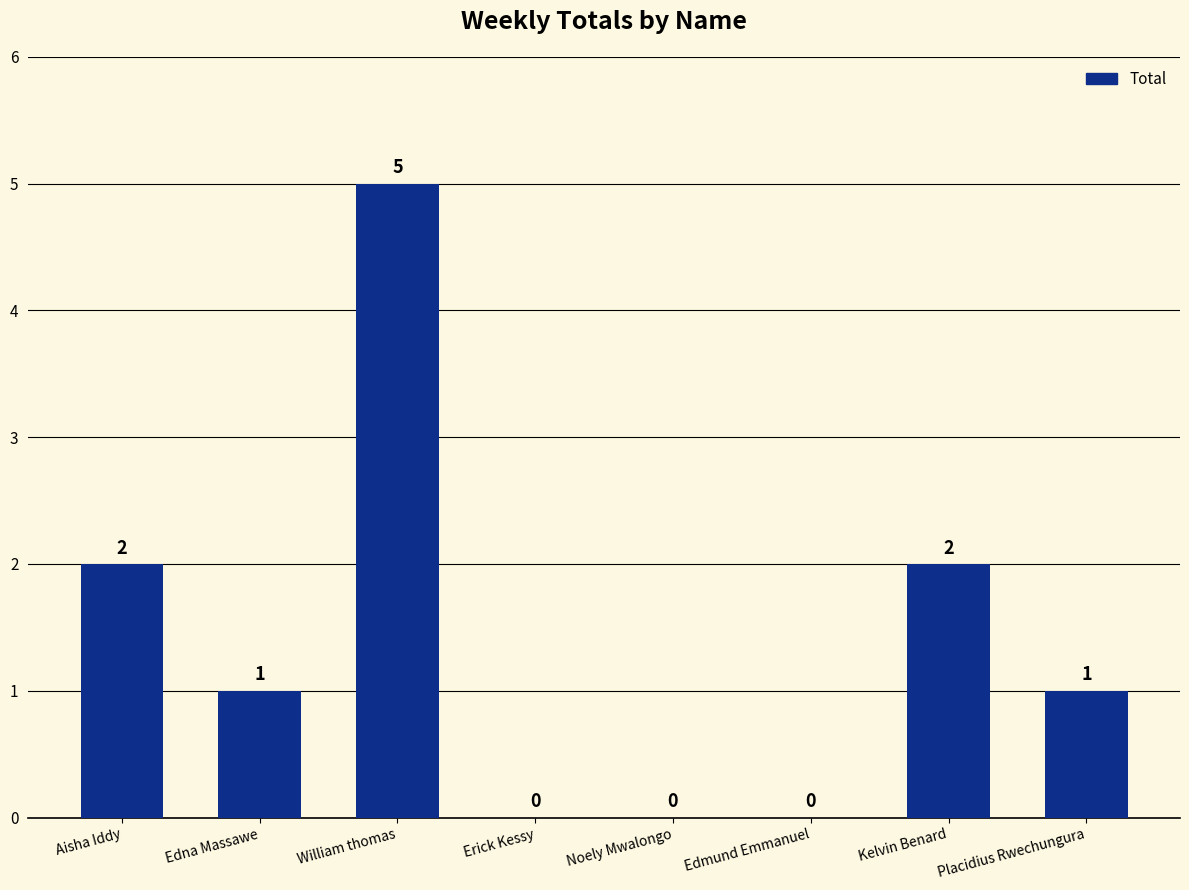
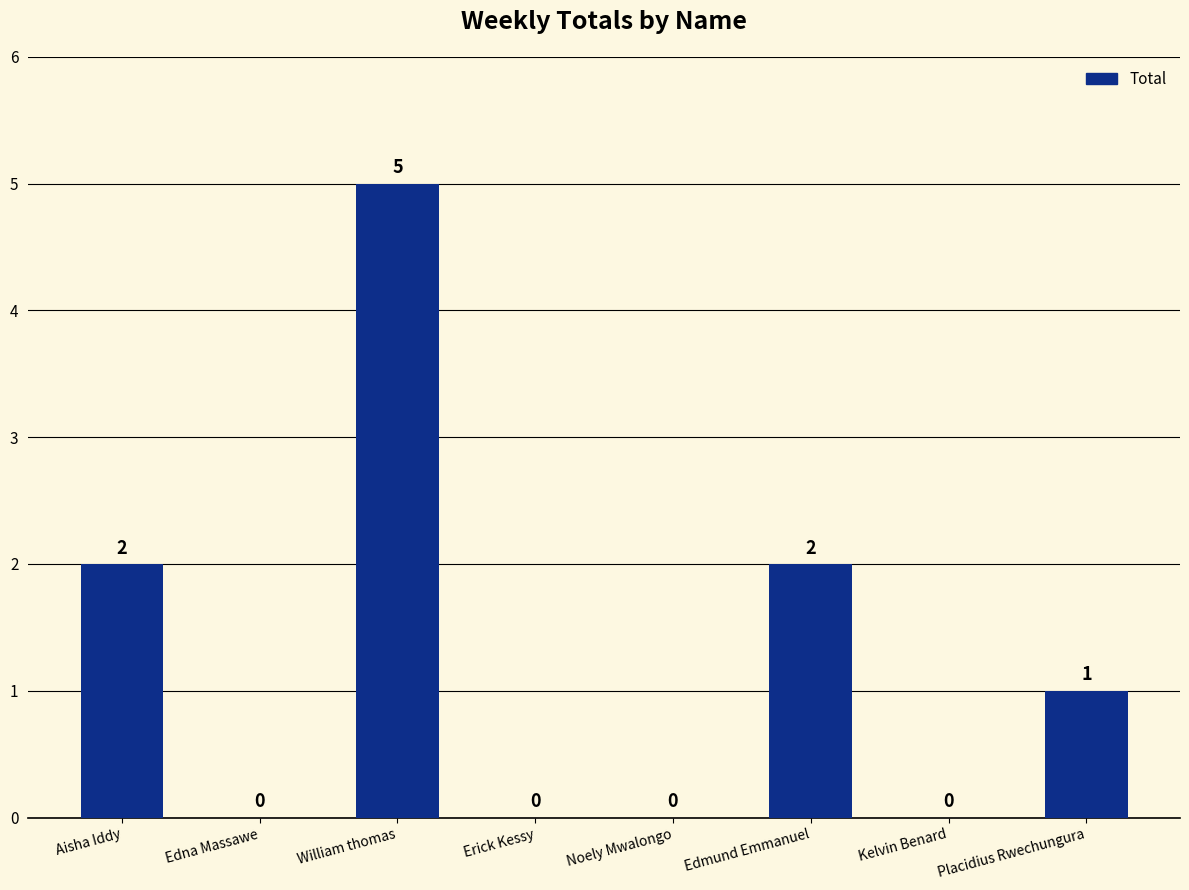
  {
    "Aisha Iddy": 2,
-   "Edna Massawe": 1,
+   "Edna Massawe": 0,
    "William thomas": 5,
    "Erick Kessy": 0,
    "Noely Mwalongo": 0,
-   "Edmund Emmanuel": 0,
-   "Kelvin Benard": 2,
+   "Edmund Emmanuel": 2,
+   "Kelvin Benard": 0,
    "Placidius Rwechungura": 1
  }
